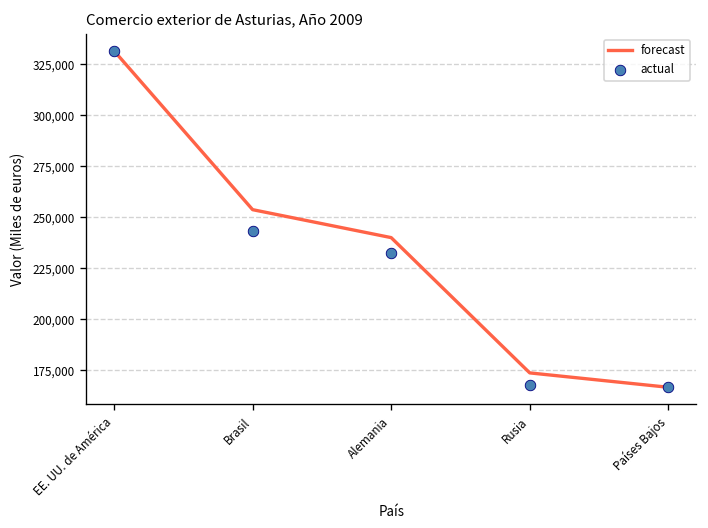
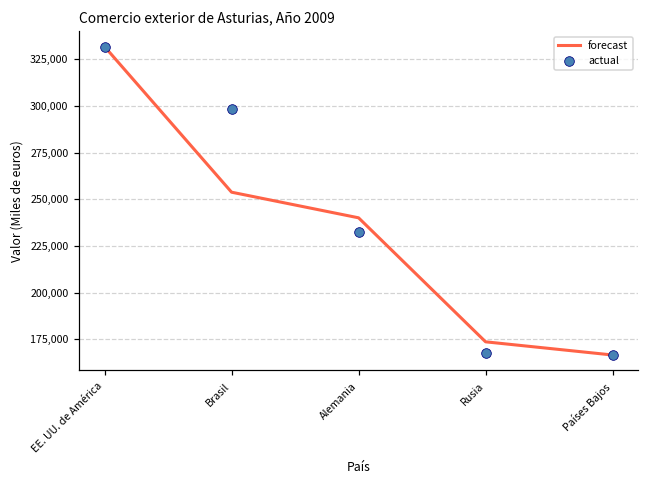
  {
    "actual": {
-     "Brasil": "243,000"
+     "Brasil": "298,000"
    },
    "forecast": {
      "Brasil": "254,000",
      "Alemania": "240,000",
      "Rusia": "174,000"
    }
  }
